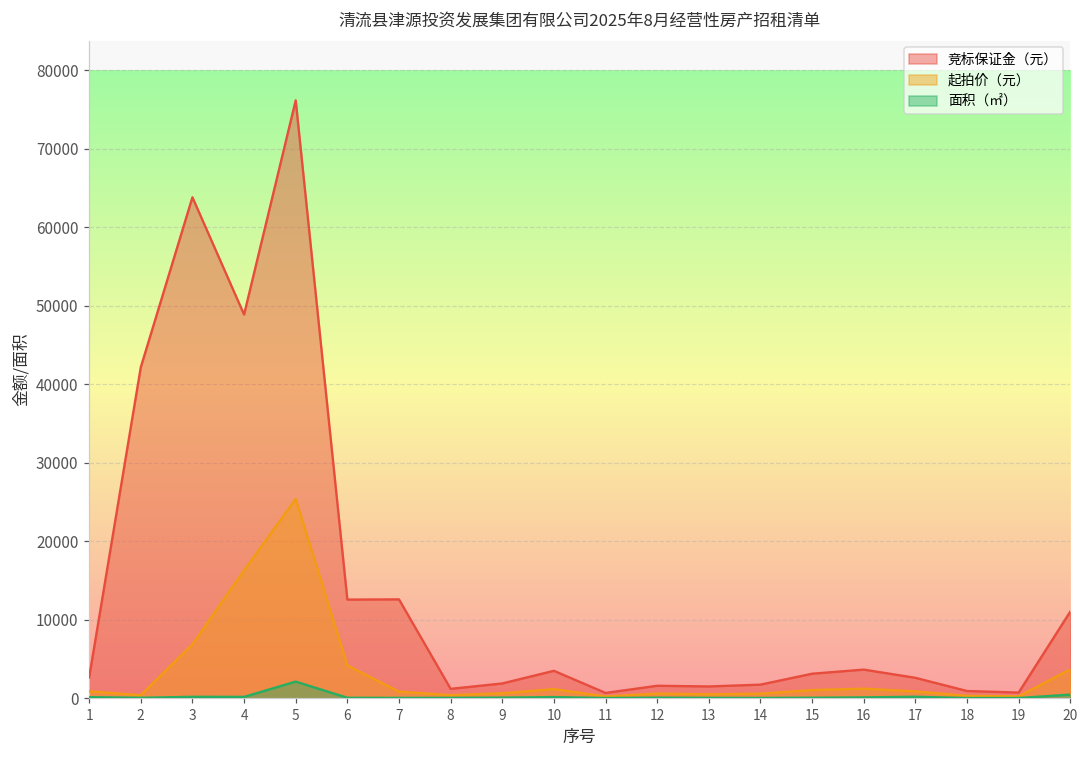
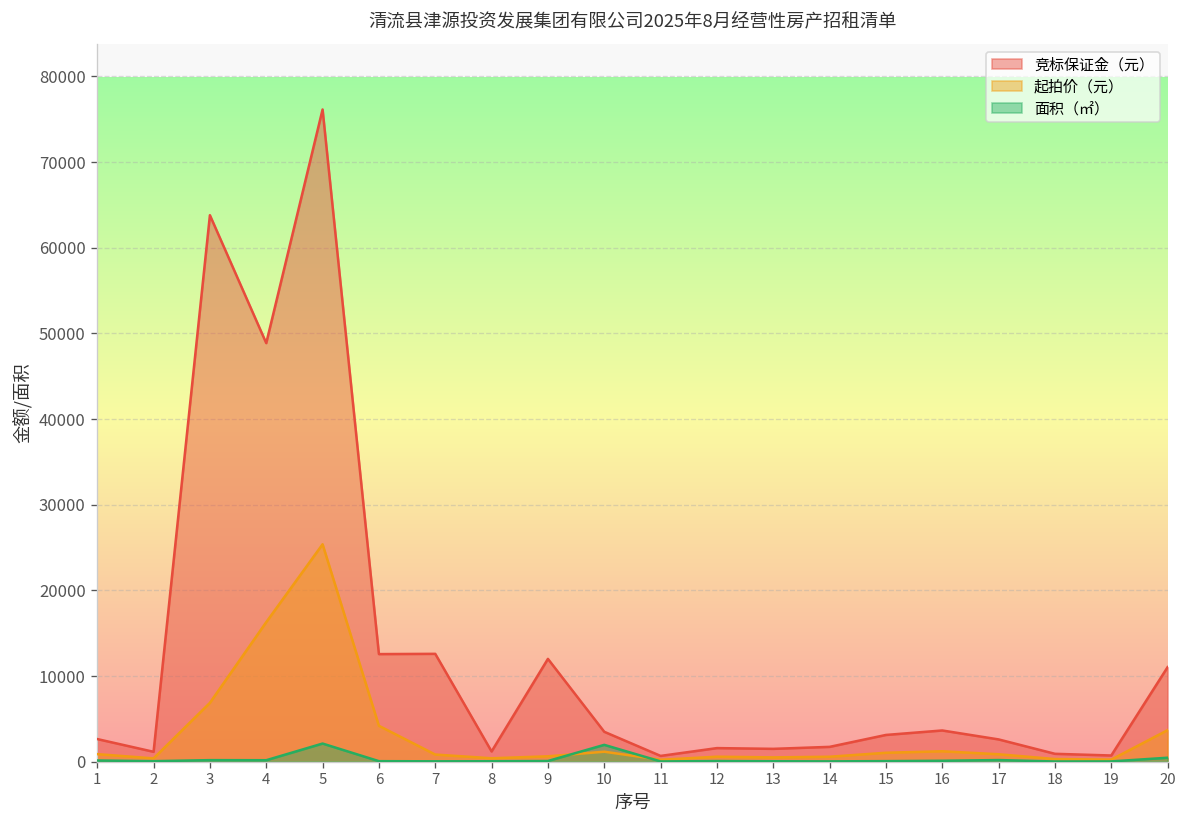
  {
    "竞标保证金（元）": {
      "1": 3000,
-     "2": 42000,
+     "2": 1000,
      "3": 64000,
      "4": 49000,
      "5": 76000,
      "6": 13000,
      "7": 13000,
      "8": 1000,
-     "9": 2000,
+     "9": 12000,
      "10": 3000,
      "11": 1000,
      "12": 2000,
      "13": 1000,
      "14": 2000,
      "15": 3000,
      "16": 4000,
      "17": 3000,
      "18": 1000,
      "19": 1000,
      "20": 11000
    },
    "起拍价（元）": {
      "1": 1000,
      "3": 7000,
      "4": 16000,
      "5": 25000,
      "6": 4000,
      "7": 1000,
      "9": 1000,
      "10": 1000,
      "12": 1000,
      "13": 0,
      "14": 1000,
      "15": 1000,
      "16": 1000,
      "17": 1000,
      "20": 4000
    },
    "面积（㎡）": {
      "1": 0,
      "3": 0,
      "4": 0,
      "5": 2000,
      "6": 0,
      "7": 0,
      "9": 0,
-     "10": 0,
+     "10": 2000,
      "12": 0,
      "13": 0,
      "14": 0,
      "15": 0,
      "16": 0,
      "17": 0,
      "20": 0
    }
  }
